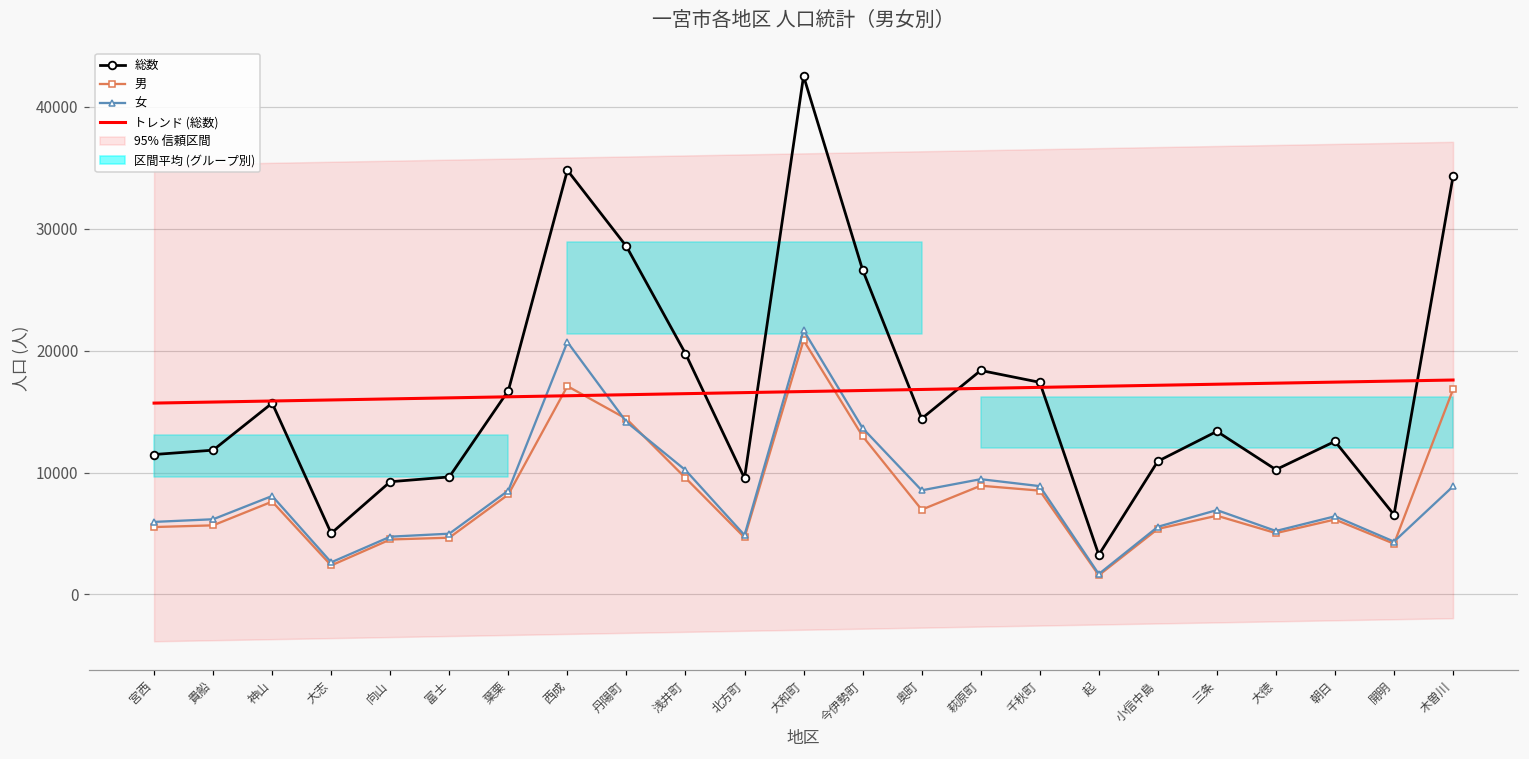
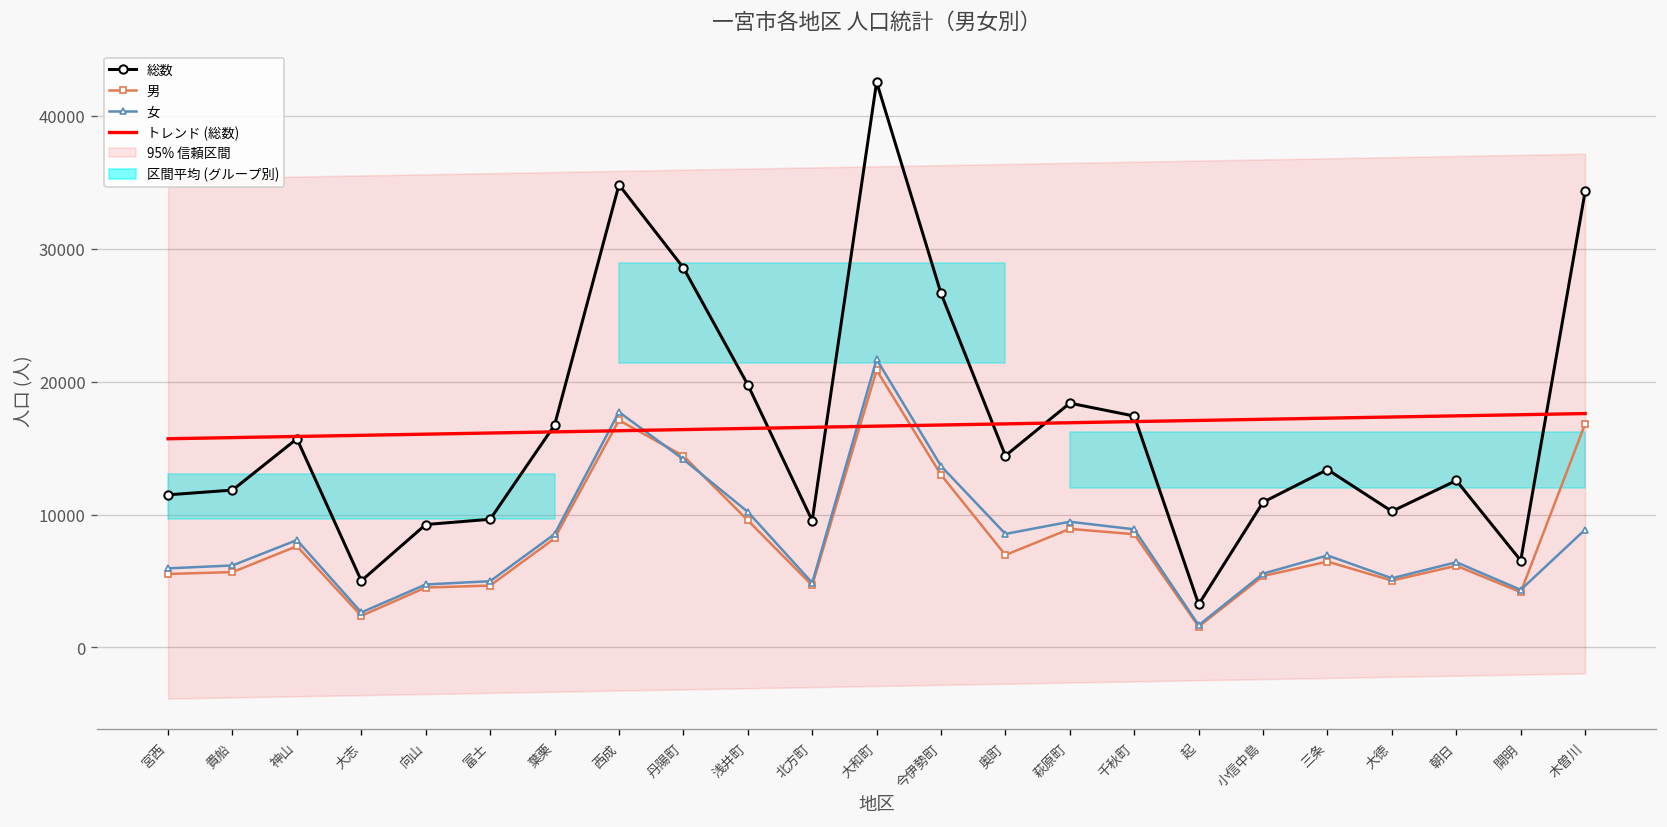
  {
    "総数": {
      "宮西": 11500,
      "貴船": 11800,
      "大志": 5000,
      "向山": 9200,
      "富士": 9600,
      "葉栗": 16700,
      "西成": 34800,
      "丹陽町": 28600,
      "浅井町": 19800,
      "北方町": 9500,
      "大和町": 42500,
      "今伊勢町": 26600,
      "奥町": 14400,
      "萩原町": 18400,
      "千秋町": 17400,
      "起": 3200,
      "小信中島": 10900,
      "三条": 13400,
      "大徳": 10200,
      "朝日": 12600,
      "開明": 6500,
      "木曽川": 34300
    },
    "男": {
      "宮西": 5500,
      "貴船": 5700,
      "神山": 7600,
      "大志": 2400,
      "向山": 4500,
      "富士": 4700,
      "葉栗": 8200,
      "西成": 17100,
      "丹陽町": 14400,
      "浅井町": 9600,
      "大和町": 20900,
      "今伊勢町": 13000,
      "奥町": 7000,
      "萩原町": 8900,
      "千秋町": 8500,
      "三条": 6500,
      "朝日": 6100,
      "木曽川": 16800
    },
    "女": {
      "宮西": 6000,
      "貴船": 6200,
      "神山": 8100,
      "大志": 2600,
      "向山": 4700,
      "富士": 5000,
      "葉栗": 8500,
-     "西成": 20700,
+     "西成": 17700,
      "丹陽町": 14100,
      "浅井町": 10200,
      "大和町": 21700,
      "今伊勢町": 13600,
      "奥町": 8500,
      "萩原町": 9500,
      "千秋町": 8900,
      "三条": 6900,
      "朝日": 6400,
      "木曽川": 8900
    }
  }
